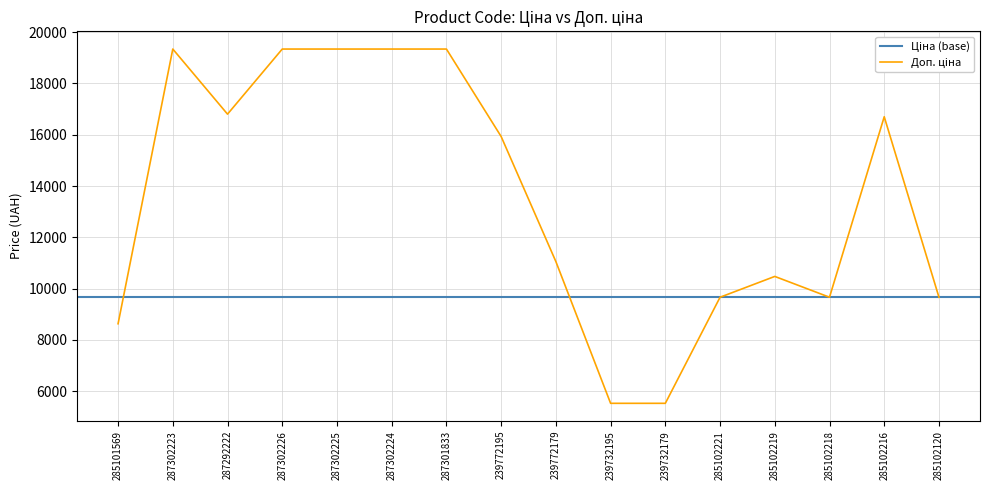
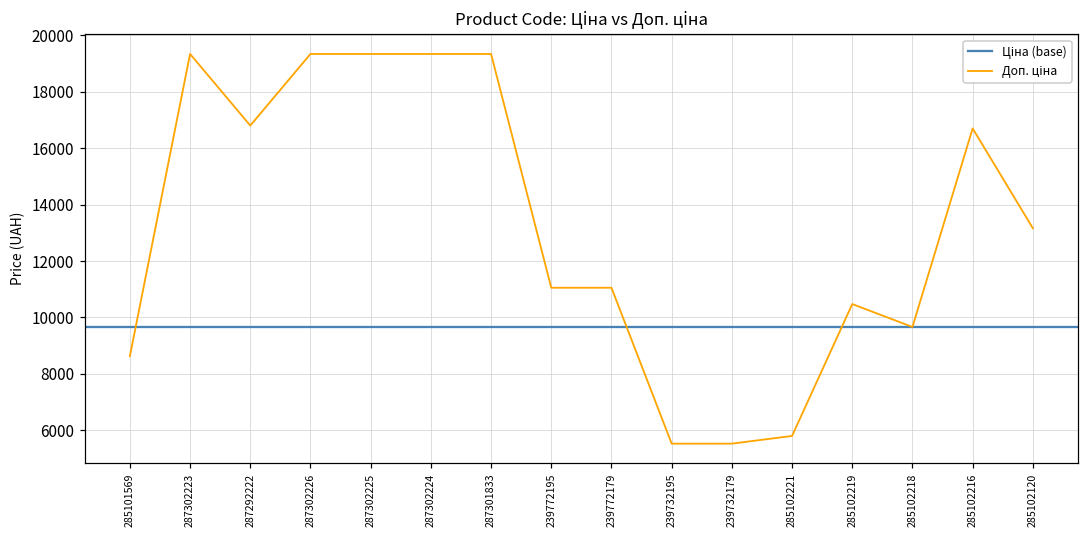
  {
    "285101569": 8600,
    "287302223": 19300,
    "287292222": 16800,
    "287302226": 19300,
    "287302225": 19300,
    "287302224": 19300,
    "287301833": 19300,
-   "239772195": 15900,
+   "239772195": 11100,
    "239772179": 11100,
    "239732195": 5500,
    "239732179": 5500,
-   "285102221": 9700,
+   "285102221": 5800,
    "285102219": 10500,
    "285102218": 9700,
    "285102216": 16700,
-   "285102120": 9700
+   "285102120": 13200
  }
